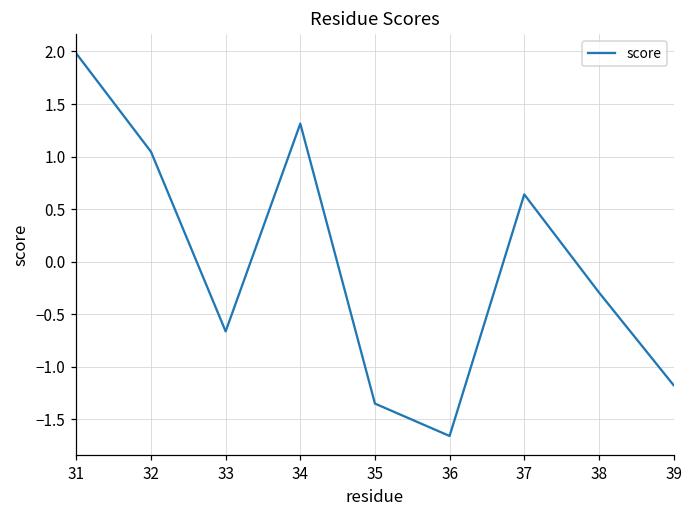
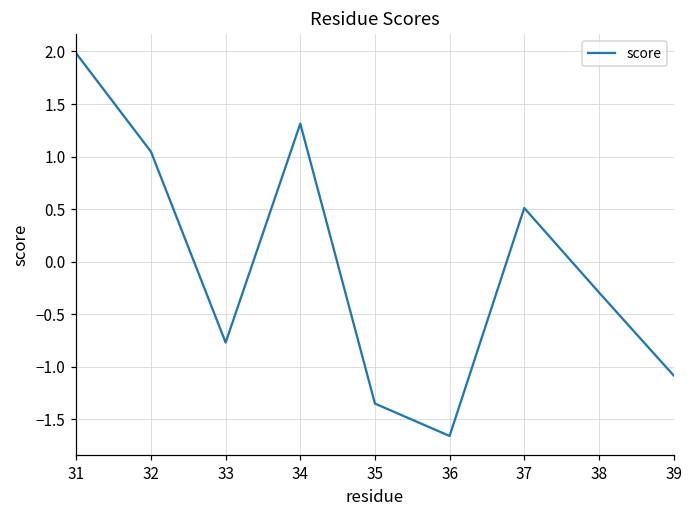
  {
    "31": 2.0,
    "32": 1.0,
-   "33": -0.7,
+   "33": -0.8,
    "34": 1.3,
    "35": -1.4,
    "36": -1.7,
-   "37": 0.6,
+   "37": 0.5,
    "38": -0.3,
-   "39": -1.2
+   "39": -1.1
  }
